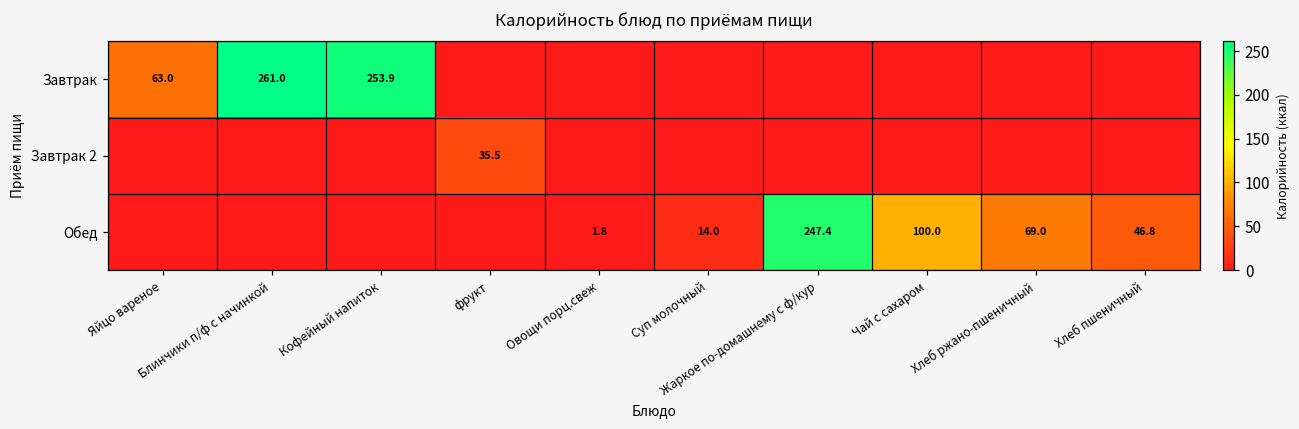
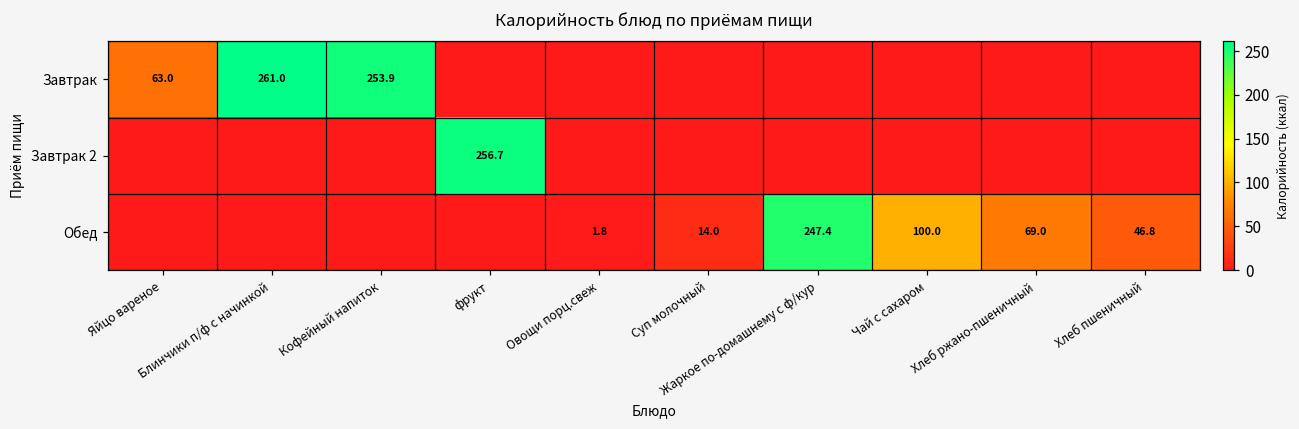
  {
    "Завтрак": {
      "Яйцо вареное": 63.0,
      "Блинчики п/ф с начинкой": 261.0,
      "Кофейный напиток": 253.9
    },
    "Завтрак 2": {
-     "фрукт": 35.5
+     "фрукт": 256.7
    },
    "Обед": {
      "Овощи порц.свеж": 1.8,
      "Суп молочный": 14.0,
      "Жаркое по-домашнему с ф/кур": 247.4,
      "Чай с сахаром": 100.0,
      "Хлеб ржано-пшеничный": 69.0,
      "Хлеб пшеничный": 46.8
    }
  }
